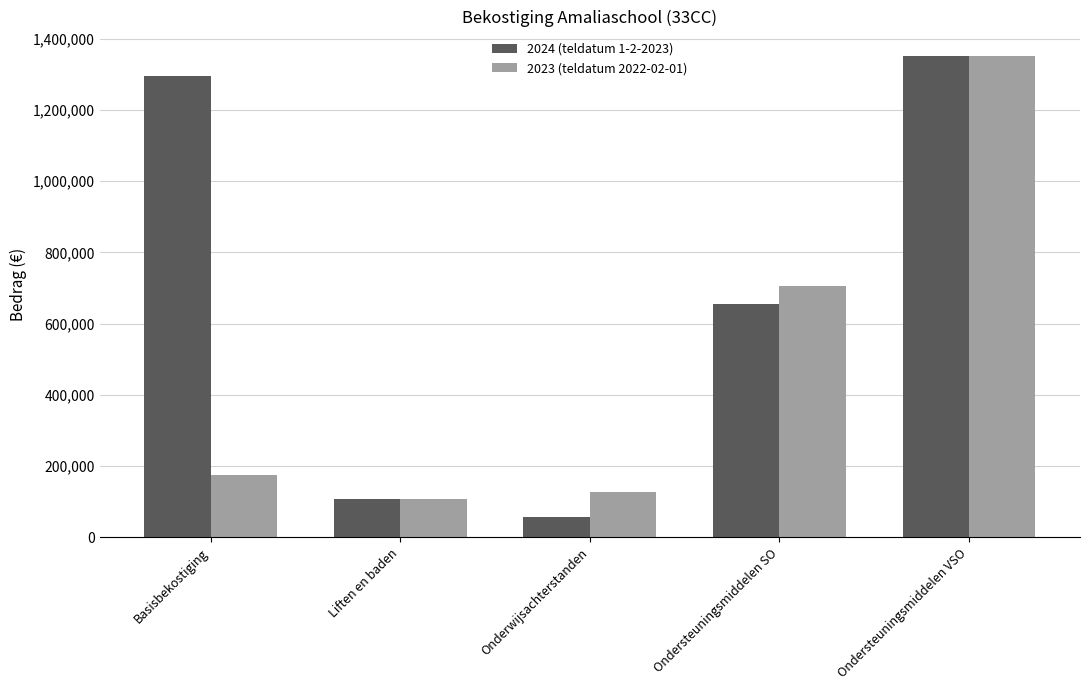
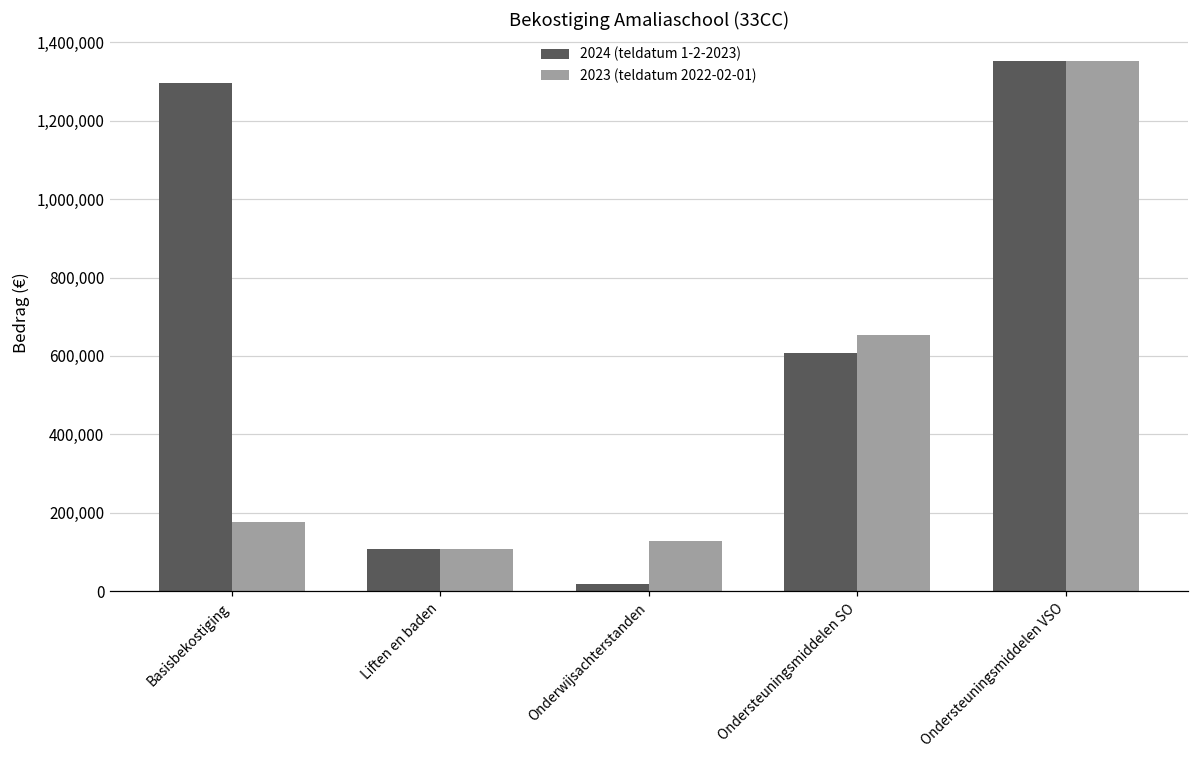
  {
    "2024 (teldatum 1-2-2023)": {
      "Basisbekostiging": "1,300,000",
      "Liften en baden": "110,000",
-     "Onderwijsachterstanden": "60,000",
-     "Ondersteuningsmiddelen SO": "650,000",
+     "Onderwijsachterstanden": "20,000",
+     "Ondersteuningsmiddelen SO": "610,000",
      "Ondersteuningsmiddelen VSO": "1,350,000"
    },
    "2023 (teldatum 2022-02-01)": {
      "Basisbekostiging": "170,000",
      "Liften en baden": "110,000",
      "Onderwijsachterstanden": "130,000",
-     "Ondersteuningsmiddelen SO": "710,000",
+     "Ondersteuningsmiddelen SO": "650,000",
      "Ondersteuningsmiddelen VSO": "1,350,000"
    }
  }
